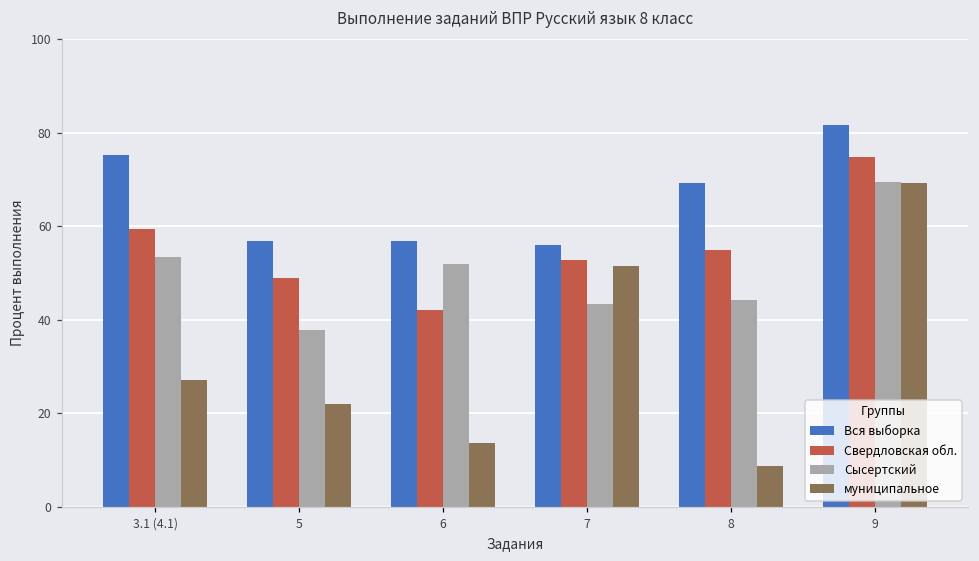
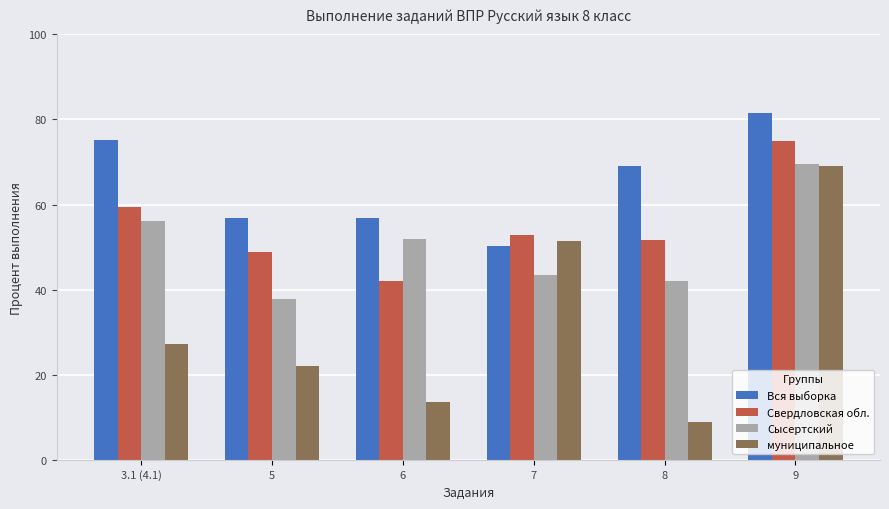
  {
    "Вся выборка": {
      "3.1 (4.1)": 75,
      "5": 57,
      "6": 57,
-     "7": 56,
+     "7": 50,
      "8": 69,
      "9": 82
    },
    "Свердловская обл.": {
      "3.1 (4.1)": 59,
      "5": 49,
      "6": 42,
      "7": 53,
-     "8": 55,
+     "8": 52,
      "9": 75
    },
    "Сысертский": {
-     "3.1 (4.1)": 53,
+     "3.1 (4.1)": 56,
      "5": 38,
      "6": 52,
      "7": 43,
-     "8": 44,
+     "8": 42,
      "9": 70
    },
    "муниципальное": {
      "3.1 (4.1)": 27,
      "5": 22,
      "6": 14,
      "7": 51,
      "8": 9,
      "9": 69
    }
  }
